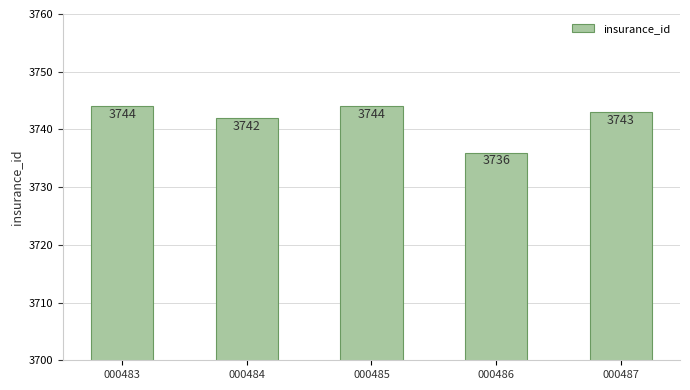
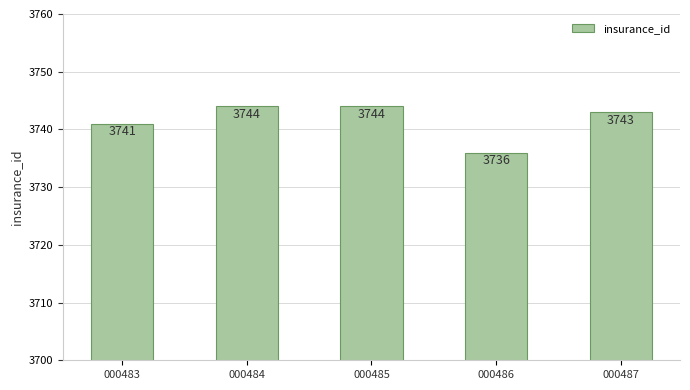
  {
-   "000483": 3744,
-   "000484": 3742,
+   "000483": 3741,
+   "000484": 3744,
    "000485": 3744,
    "000486": 3736,
    "000487": 3743
  }
